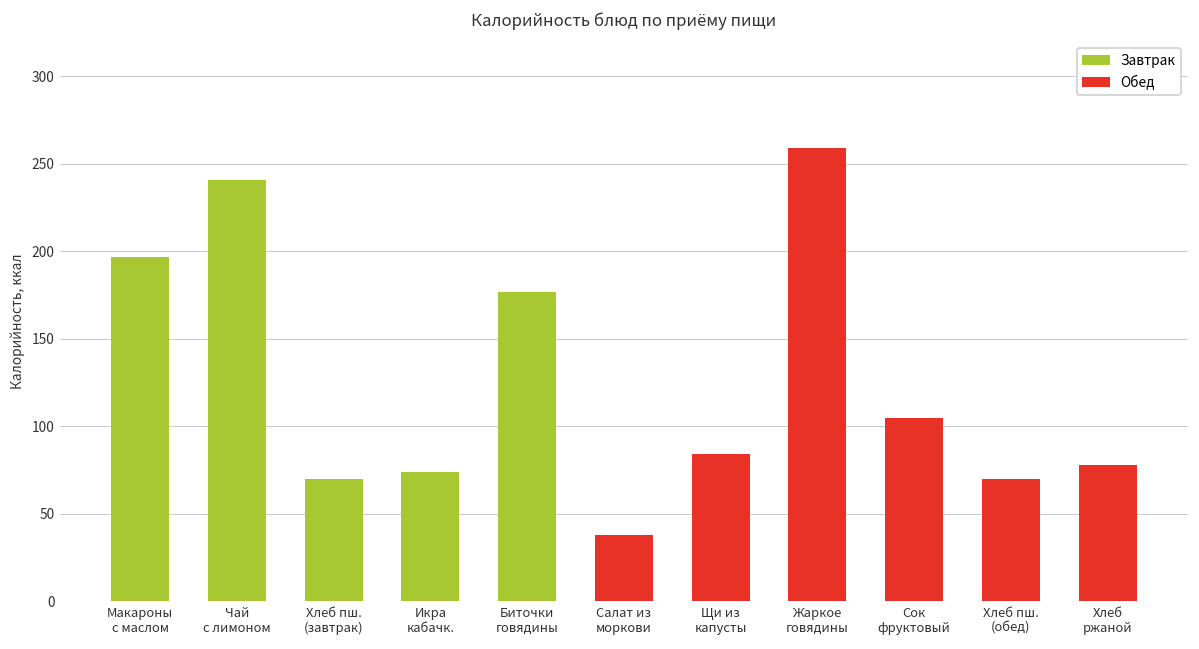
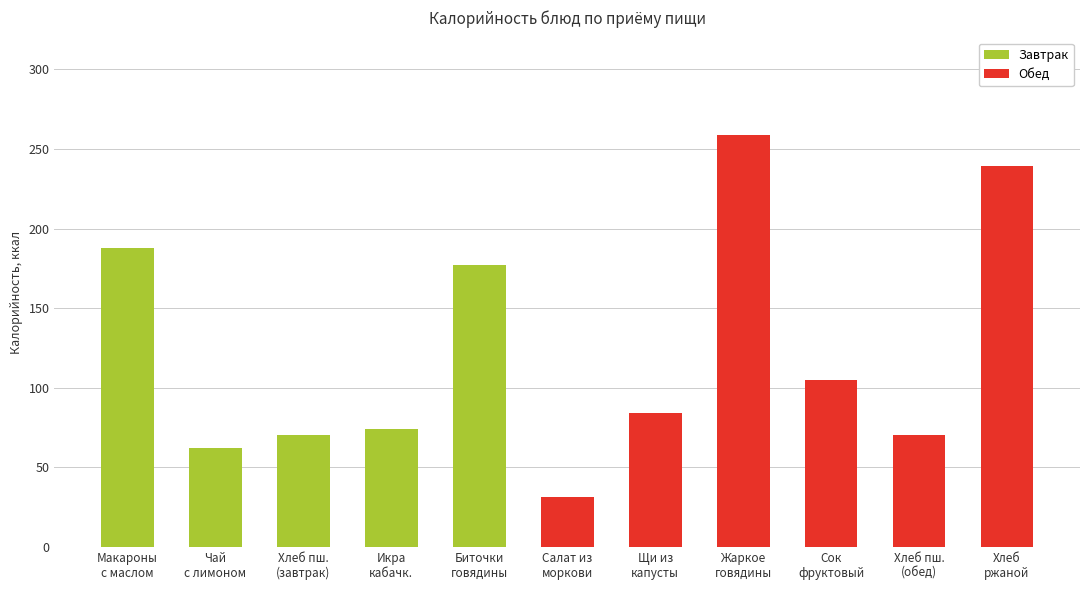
  {
-   "Макароны с маслом": 197,
-   "Чай с лимоном": 241,
+   "Макароны с маслом": 188,
+   "Чай с лимоном": 62,
    "Хлеб пш. (завтрак)": 70,
    "Икра кабачк.": 74,
    "Биточки говядины": 177,
-   "Салат из моркови": 38,
+   "Салат из моркови": 31,
    "Щи из капусты": 84,
    "Жаркое говядины": 259,
    "Сок фруктовый": 105,
    "Хлеб пш. (обед)": 70,
-   "Хлеб ржаной": 78
+   "Хлеб ржаной": 239
  }
